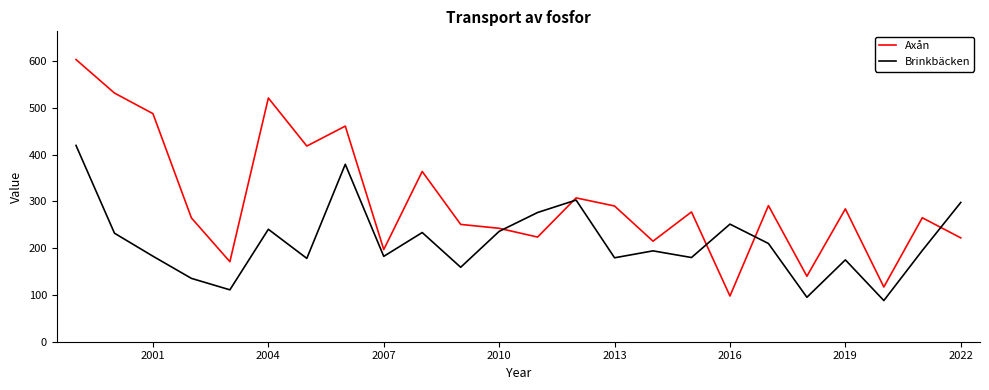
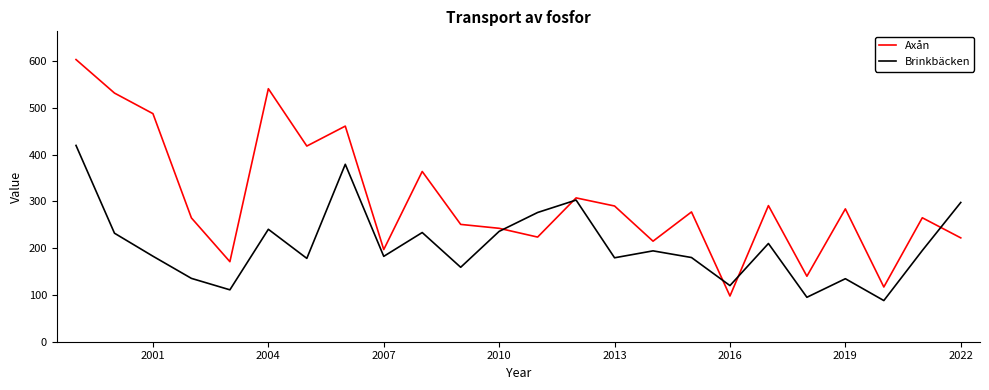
  {
    "Axån": {
      "2001": 490,
-     "2004": 520,
+     "2004": 540,
      "2007": 200,
      "2010": 240,
      "2013": 290,
      "2016": 100,
      "2019": 280,
      "2022": 220
    },
    "Brinkbäcken": {
      "2001": 180,
      "2004": 240,
      "2007": 180,
      "2010": 240,
      "2013": 180,
-     "2016": 250,
-     "2019": 180,
+     "2016": 120,
+     "2019": 130,
      "2022": 300
    }
  }
